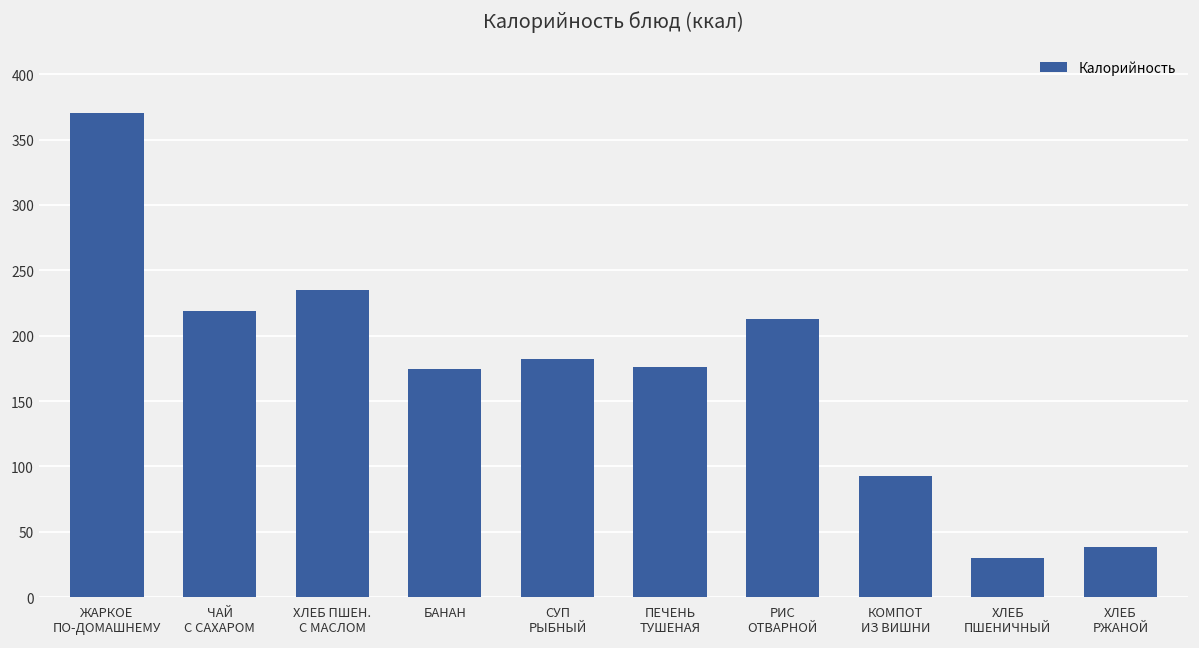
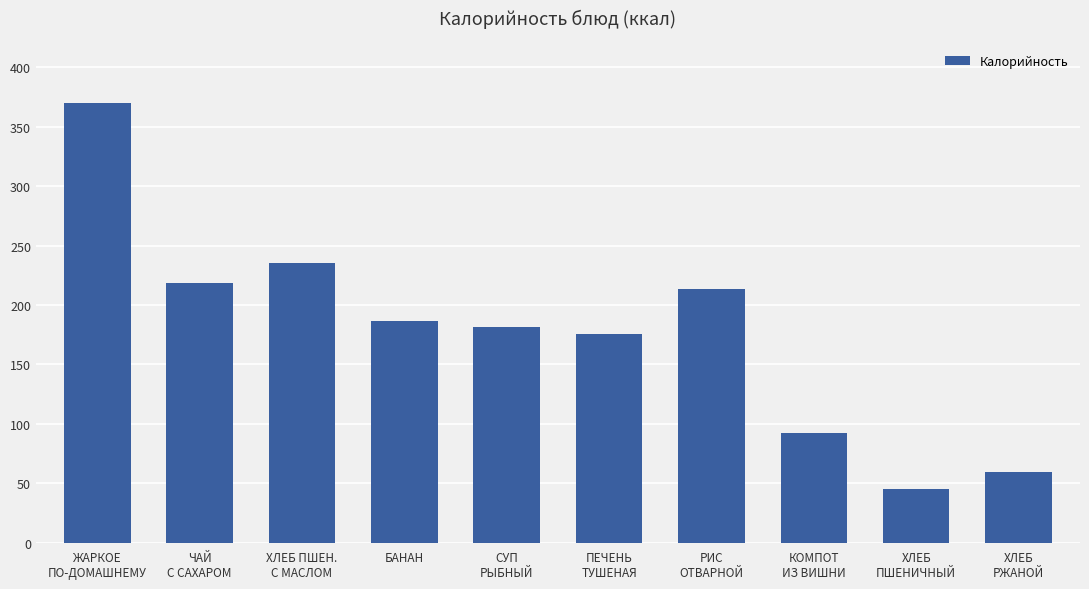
  {
    "ЖАРКОЕ ПО-ДОМАШНЕМУ": 370,
    "ЧАЙ С САХАРОМ": 219,
    "ХЛЕБ ПШЕН. С МАСЛОМ": 235,
-   "БАНАН": 174,
+   "БАНАН": 186,
    "СУП РЫБНЫЙ": 182,
    "ПЕЧЕНЬ ТУШЕНАЯ": 176,
    "РИС ОТВАРНОЙ": 213,
    "КОМПОТ ИЗ ВИШНИ": 93,
-   "ХЛЕБ ПШЕНИЧНЫЙ": 30,
-   "ХЛЕБ РЖАНОЙ": 38
+   "ХЛЕБ ПШЕНИЧНЫЙ": 45,
+   "ХЛЕБ РЖАНОЙ": 59
  }
